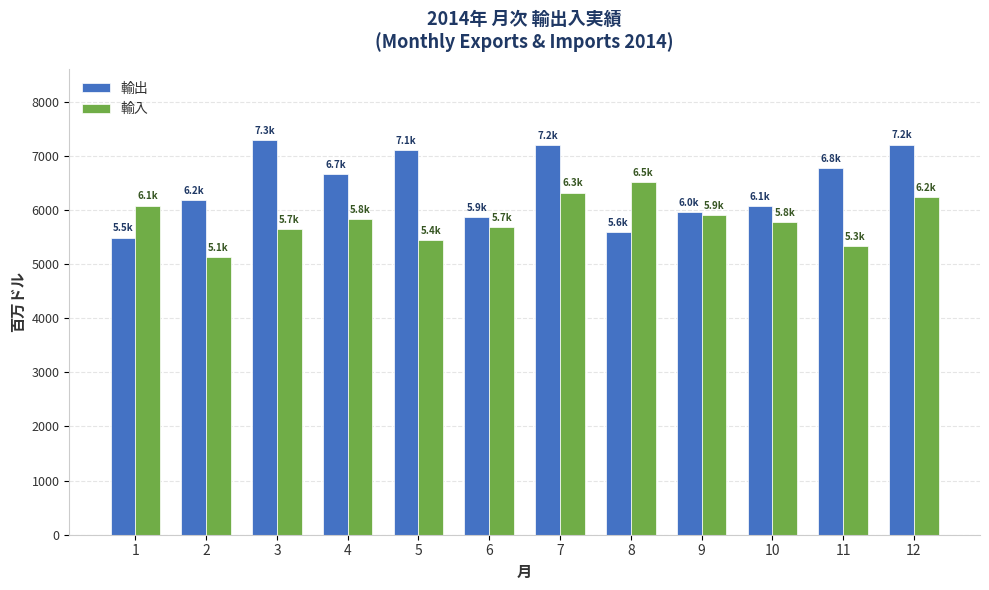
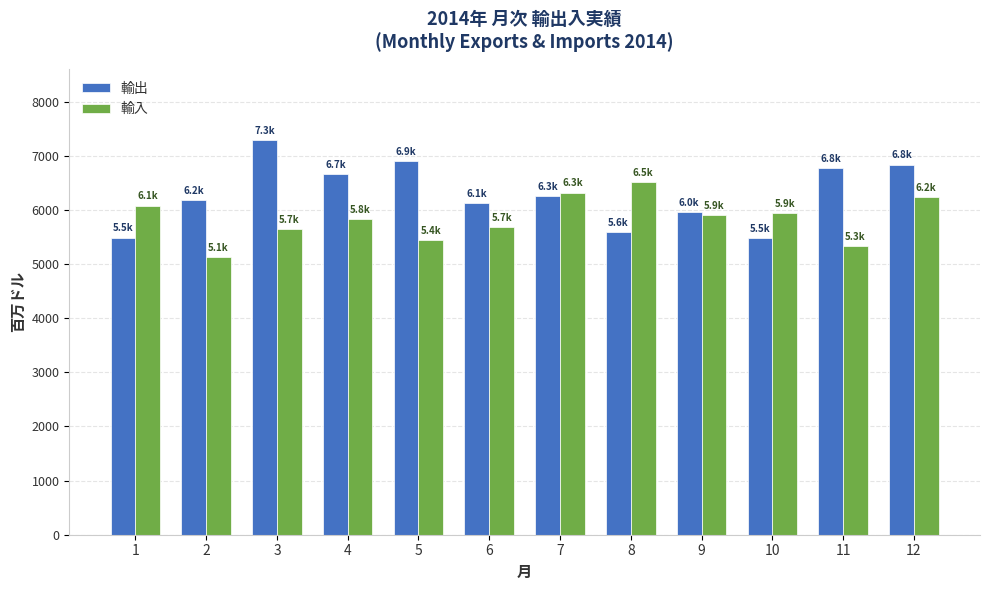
  {
    "輸出": {
      "1": "5.5k",
      "2": "6.2k",
      "3": "7.3k",
      "4": "6.7k",
-     "5": "7.1k",
-     "6": "5.9k",
-     "7": "7.2k",
+     "5": "6.9k",
+     "6": "6.1k",
+     "7": "6.3k",
      "8": "5.6k",
      "9": "6.0k",
-     "10": "6.1k",
+     "10": "5.5k",
      "11": "6.8k",
-     "12": "7.2k"
+     "12": "6.8k"
    },
    "輸入": {
      "1": "6.1k",
      "2": "5.1k",
      "3": "5.7k",
      "4": "5.8k",
      "5": "5.4k",
      "6": "5.7k",
      "7": "6.3k",
      "8": "6.5k",
      "9": "5.9k",
-     "10": "5.8k",
+     "10": "5.9k",
      "11": "5.3k",
      "12": "6.2k"
    }
  }
